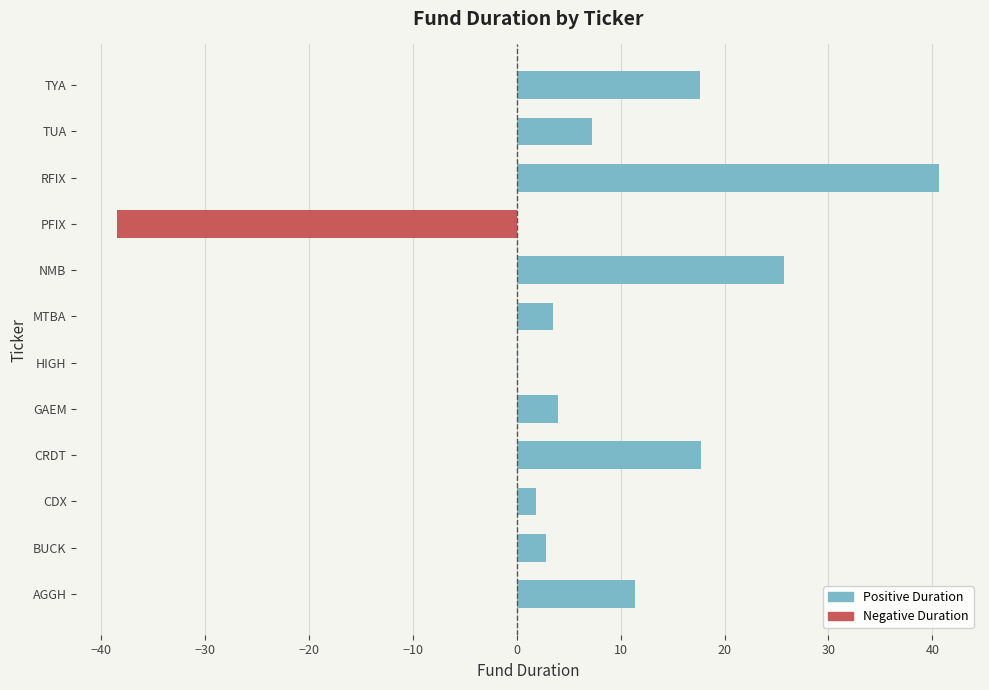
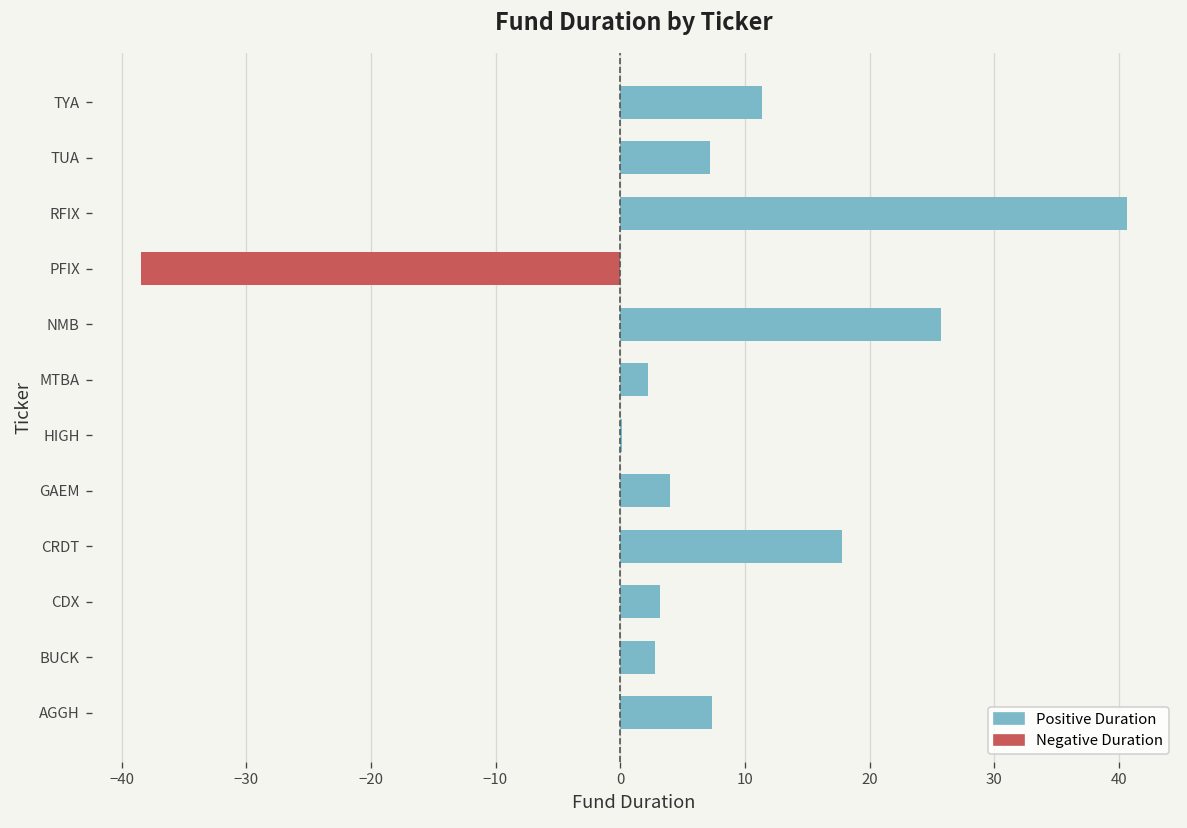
  {
    "Positive Duration": {
-     "TYA": 17.6,
+     "TYA": 11.4,
      "TUA": 7.2,
      "RFIX": 40.6,
      "PFIX": 0.0,
      "NMB": 25.8,
-     "MTBA": 3.5,
+     "MTBA": 2.2,
      "GAEM": 4.0,
      "CRDT": 17.8,
-     "CDX": 1.8,
+     "CDX": 3.2,
      "BUCK": 2.8,
-     "AGGH": 11.3
+     "AGGH": 7.3
    },
    "Negative Duration": {
      "TYA": 0.0,
      "TUA": 0.0,
      "RFIX": 0.0,
      "PFIX": -38.4,
      "NMB": 0.0,
      "MTBA": 0.0,
      "HIGH": 0.0,
      "GAEM": 0.0,
      "CRDT": 0.0,
      "CDX": 0.0,
      "BUCK": 0.0,
      "AGGH": 0.0
    }
  }
